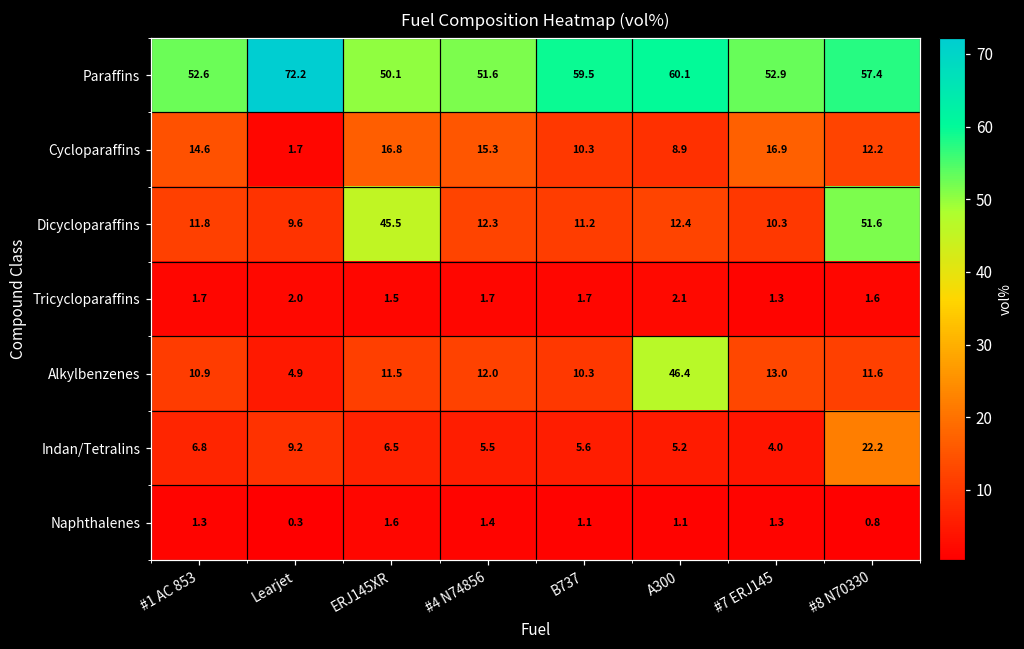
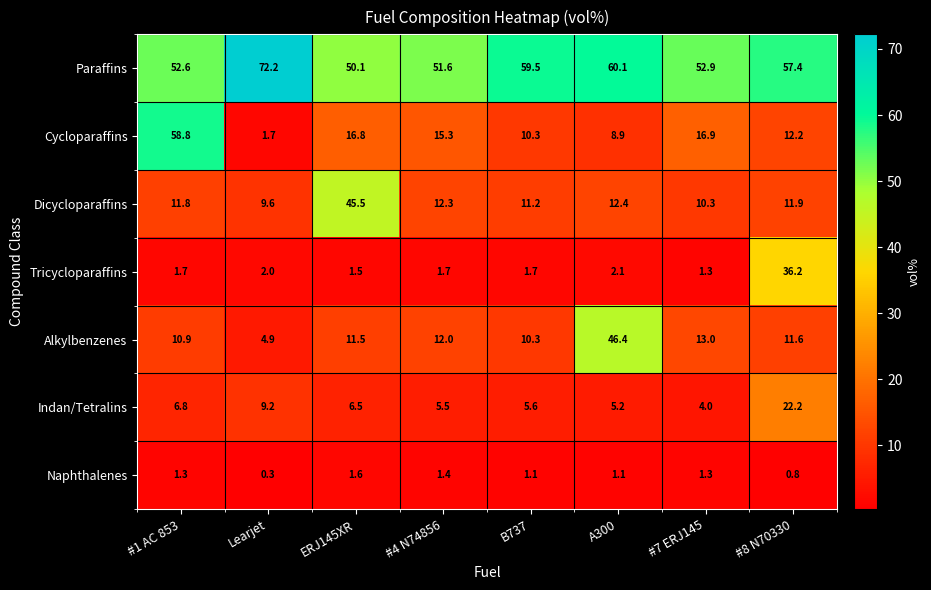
  {
    "Paraffins": {
      "#1 AC 853": 52.6,
      "Learjet": 72.2,
      "ERJ145XR": 50.1,
      "#4 N74856": 51.6,
      "B737": 59.5,
      "A300": 60.1,
      "#7 ERJ145": 52.9,
      "#8 N70330": 57.4
    },
    "Cycloparaffins": {
-     "#1 AC 853": 14.6,
+     "#1 AC 853": 58.8,
      "Learjet": 1.7,
      "ERJ145XR": 16.8,
      "#4 N74856": 15.3,
      "B737": 10.3,
      "A300": 8.9,
      "#7 ERJ145": 16.9,
      "#8 N70330": 12.2
    },
    "Dicycloparaffins": {
      "#1 AC 853": 11.8,
      "Learjet": 9.6,
      "ERJ145XR": 45.5,
      "#4 N74856": 12.3,
      "B737": 11.2,
      "A300": 12.4,
      "#7 ERJ145": 10.3,
-     "#8 N70330": 51.6
+     "#8 N70330": 11.9
    },
    "Tricycloparaffins": {
      "#1 AC 853": 1.7,
      "Learjet": 2.0,
      "ERJ145XR": 1.5,
      "#4 N74856": 1.7,
      "B737": 1.7,
      "A300": 2.1,
      "#7 ERJ145": 1.3,
-     "#8 N70330": 1.6
+     "#8 N70330": 36.2
    },
    "Alkylbenzenes": {
      "#1 AC 853": 10.9,
      "Learjet": 4.9,
      "ERJ145XR": 11.5,
      "#4 N74856": 12.0,
      "B737": 10.3,
      "A300": 46.4,
      "#7 ERJ145": 13.0,
      "#8 N70330": 11.6
    },
    "Indan/Tetralins": {
      "#1 AC 853": 6.8,
      "Learjet": 9.2,
      "ERJ145XR": 6.5,
      "#4 N74856": 5.5,
      "B737": 5.6,
      "A300": 5.2,
      "#7 ERJ145": 4.0,
      "#8 N70330": 22.2
    },
    "Naphthalenes": {
      "#1 AC 853": 1.3,
      "Learjet": 0.3,
      "ERJ145XR": 1.6,
      "#4 N74856": 1.4,
      "B737": 1.1,
      "A300": 1.1,
      "#7 ERJ145": 1.3,
      "#8 N70330": 0.8
    }
  }
